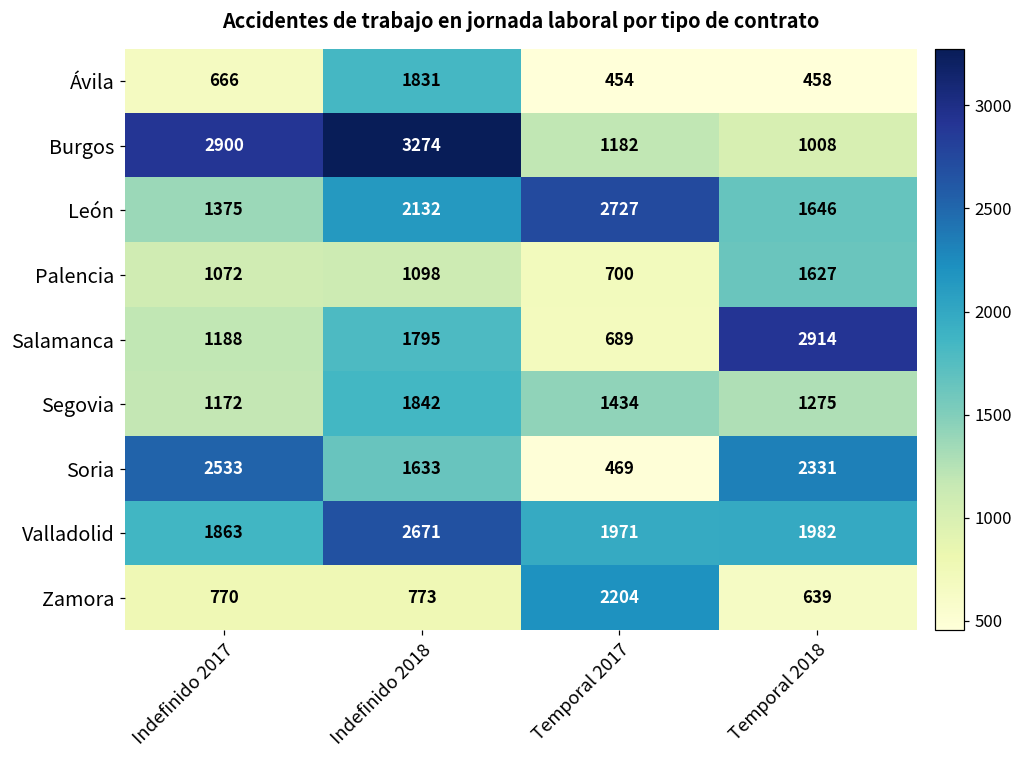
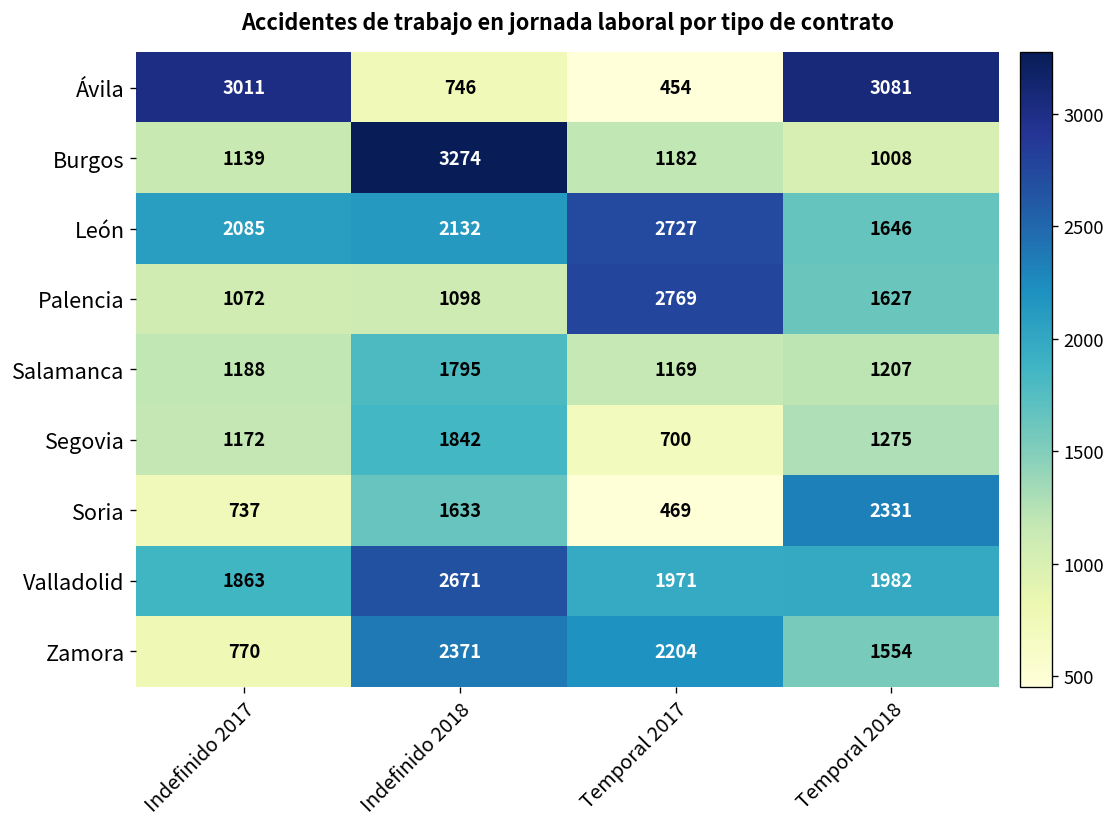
  {
    "Ávila": {
-     "Indefinido 2017": 666,
-     "Indefinido 2018": 1831,
+     "Indefinido 2017": 3011,
+     "Indefinido 2018": 746,
      "Temporal 2017": 454,
-     "Temporal 2018": 458
+     "Temporal 2018": 3081
    },
    "Burgos": {
-     "Indefinido 2017": 2900,
+     "Indefinido 2017": 1139,
      "Indefinido 2018": 3274,
      "Temporal 2017": 1182,
      "Temporal 2018": 1008
    },
    "León": {
-     "Indefinido 2017": 1375,
+     "Indefinido 2017": 2085,
      "Indefinido 2018": 2132,
      "Temporal 2017": 2727,
      "Temporal 2018": 1646
    },
    "Palencia": {
      "Indefinido 2017": 1072,
      "Indefinido 2018": 1098,
-     "Temporal 2017": 700,
+     "Temporal 2017": 2769,
      "Temporal 2018": 1627
    },
    "Salamanca": {
      "Indefinido 2017": 1188,
      "Indefinido 2018": 1795,
-     "Temporal 2017": 689,
-     "Temporal 2018": 2914
+     "Temporal 2017": 1169,
+     "Temporal 2018": 1207
    },
    "Segovia": {
      "Indefinido 2017": 1172,
      "Indefinido 2018": 1842,
-     "Temporal 2017": 1434,
+     "Temporal 2017": 700,
      "Temporal 2018": 1275
    },
    "Soria": {
-     "Indefinido 2017": 2533,
+     "Indefinido 2017": 737,
      "Indefinido 2018": 1633,
      "Temporal 2017": 469,
      "Temporal 2018": 2331
    },
    "Valladolid": {
      "Indefinido 2017": 1863,
      "Indefinido 2018": 2671,
      "Temporal 2017": 1971,
      "Temporal 2018": 1982
    },
    "Zamora": {
      "Indefinido 2017": 770,
-     "Indefinido 2018": 773,
+     "Indefinido 2018": 2371,
      "Temporal 2017": 2204,
-     "Temporal 2018": 639
+     "Temporal 2018": 1554
    }
  }
